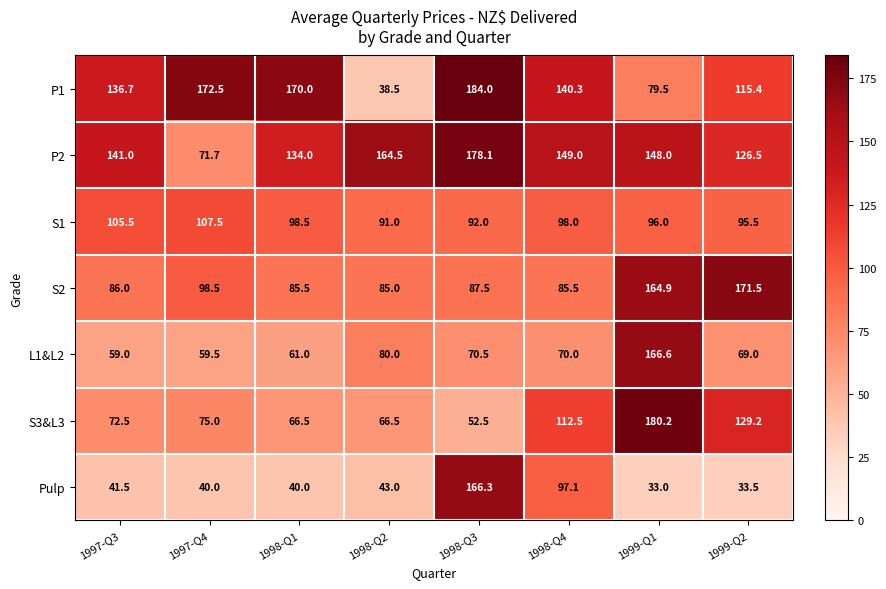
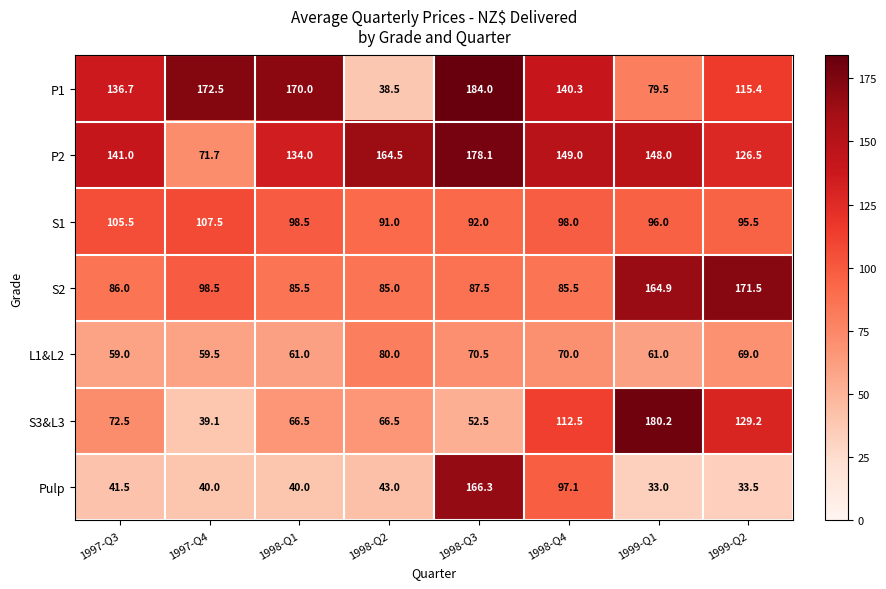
  {
    "P1": {
      "1997-Q3": 136.7,
      "1997-Q4": 172.5,
      "1998-Q1": 170.0,
      "1998-Q2": 38.5,
      "1998-Q3": 184.0,
      "1998-Q4": 140.3,
      "1999-Q1": 79.5,
      "1999-Q2": 115.4
    },
    "P2": {
      "1997-Q3": 141.0,
      "1997-Q4": 71.7,
      "1998-Q1": 134.0,
      "1998-Q2": 164.5,
      "1998-Q3": 178.1,
      "1998-Q4": 149.0,
      "1999-Q1": 148.0,
      "1999-Q2": 126.5
    },
    "S1": {
      "1997-Q3": 105.5,
      "1997-Q4": 107.5,
      "1998-Q1": 98.5,
      "1998-Q2": 91.0,
      "1998-Q3": 92.0,
      "1998-Q4": 98.0,
      "1999-Q1": 96.0,
      "1999-Q2": 95.5
    },
    "S2": {
      "1997-Q3": 86.0,
      "1997-Q4": 98.5,
      "1998-Q1": 85.5,
      "1998-Q2": 85.0,
      "1998-Q3": 87.5,
      "1998-Q4": 85.5,
      "1999-Q1": 164.9,
      "1999-Q2": 171.5
    },
    "L1&L2": {
      "1997-Q3": 59.0,
      "1997-Q4": 59.5,
      "1998-Q1": 61.0,
      "1998-Q2": 80.0,
      "1998-Q3": 70.5,
      "1998-Q4": 70.0,
-     "1999-Q1": 166.6,
+     "1999-Q1": 61.0,
      "1999-Q2": 69.0
    },
    "S3&L3": {
      "1997-Q3": 72.5,
-     "1997-Q4": 75.0,
+     "1997-Q4": 39.1,
      "1998-Q1": 66.5,
      "1998-Q2": 66.5,
      "1998-Q3": 52.5,
      "1998-Q4": 112.5,
      "1999-Q1": 180.2,
      "1999-Q2": 129.2
    },
    "Pulp": {
      "1997-Q3": 41.5,
      "1997-Q4": 40.0,
      "1998-Q1": 40.0,
      "1998-Q2": 43.0,
      "1998-Q3": 166.3,
      "1998-Q4": 97.1,
      "1999-Q1": 33.0,
      "1999-Q2": 33.5
    }
  }
